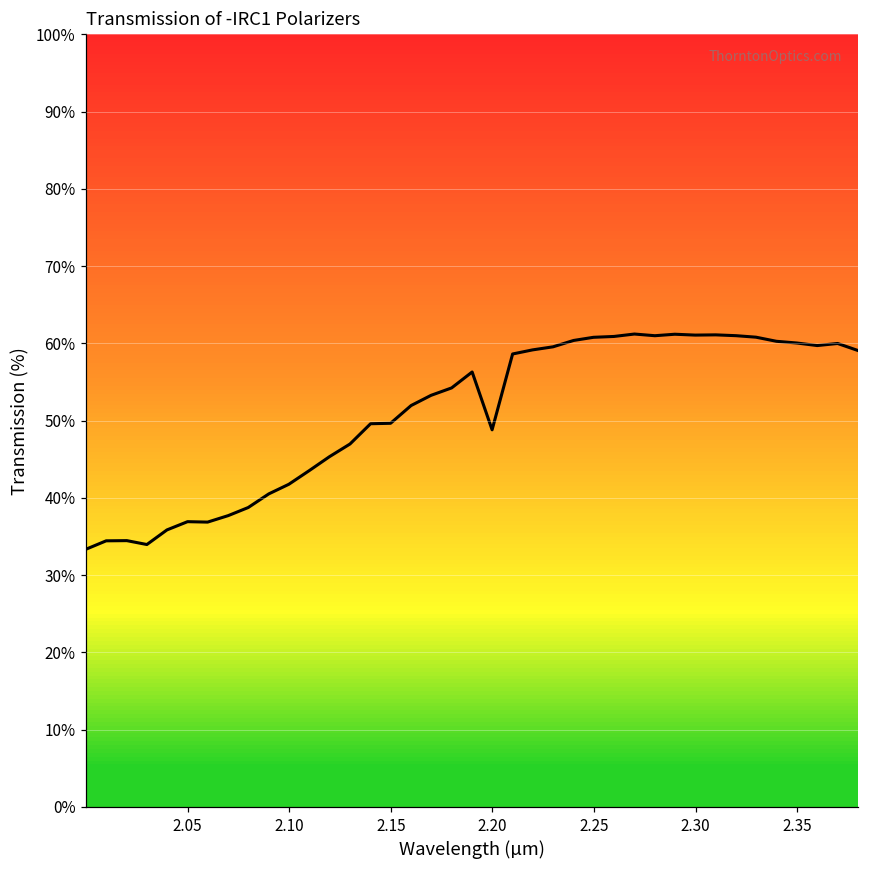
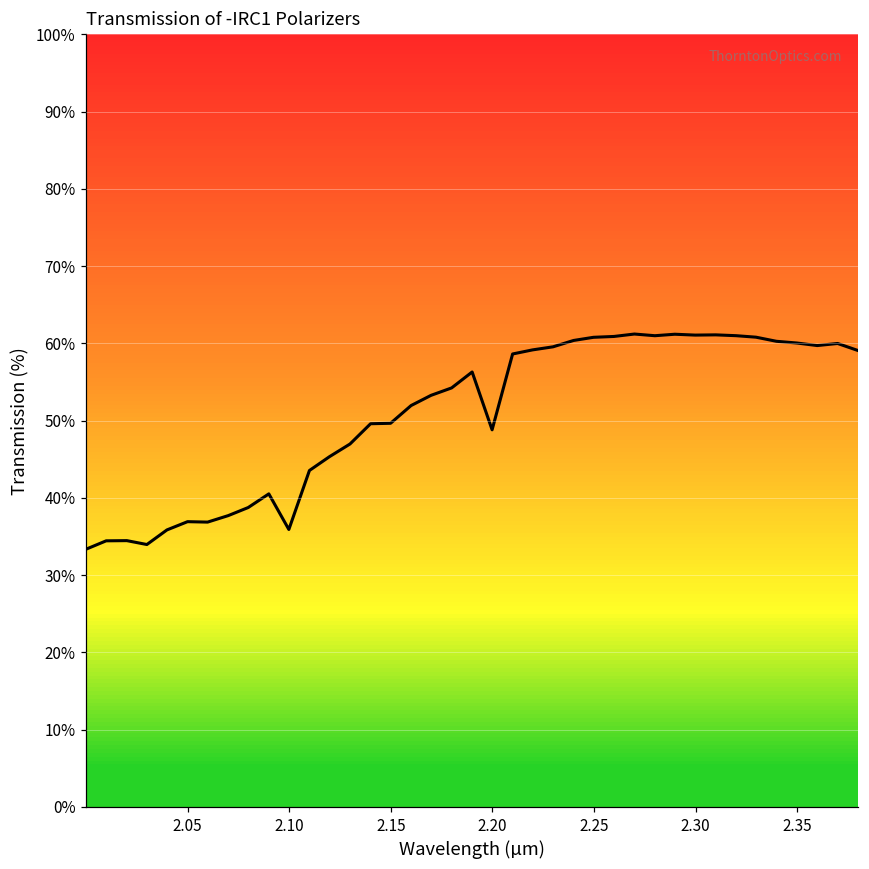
  {
    "2.05": "37%",
-   "2.10": "42%",
+   "2.10": "36%",
    "2.15": "50%",
    "2.20": "49%"
  }
